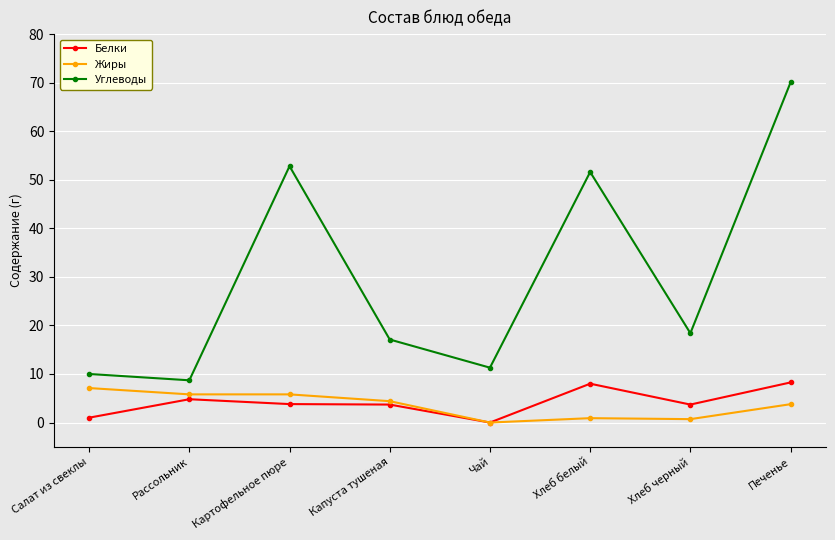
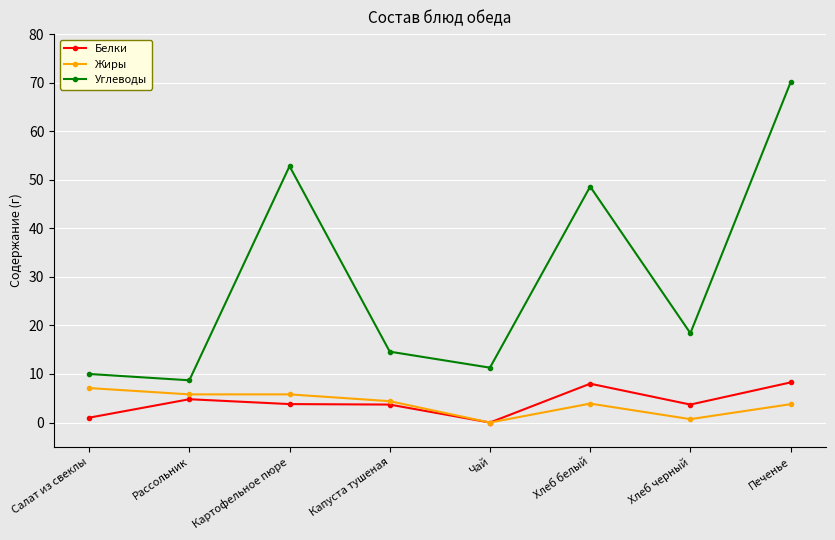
  {
    "Белки": {
      "Салат из свеклы": 1,
      "Рассольник": 5,
      "Картофельное пюре": 4,
      "Капуста тушеная": 4,
      "Хлеб белый": 8,
      "Хлеб черный": 4,
      "Печенье": 8
    },
    "Жиры": {
      "Салат из свеклы": 7,
      "Рассольник": 6,
      "Картофельное пюре": 6,
      "Капуста тушеная": 4,
-     "Хлеб белый": 1,
+     "Хлеб белый": 4,
      "Хлеб черный": 1,
      "Печенье": 4
    },
    "Углеводы": {
      "Салат из свеклы": 10,
      "Рассольник": 9,
      "Картофельное пюре": 53,
-     "Капуста тушеная": 17,
+     "Капуста тушеная": 15,
      "Чай": 11,
-     "Хлеб белый": 52,
+     "Хлеб белый": 49,
      "Хлеб черный": 18,
      "Печенье": 70
    }
  }
